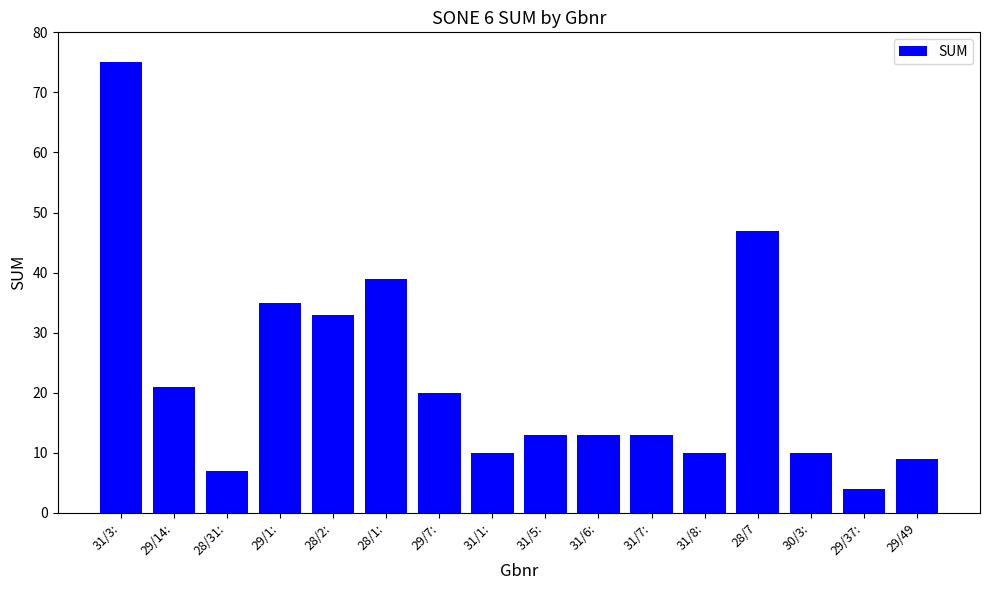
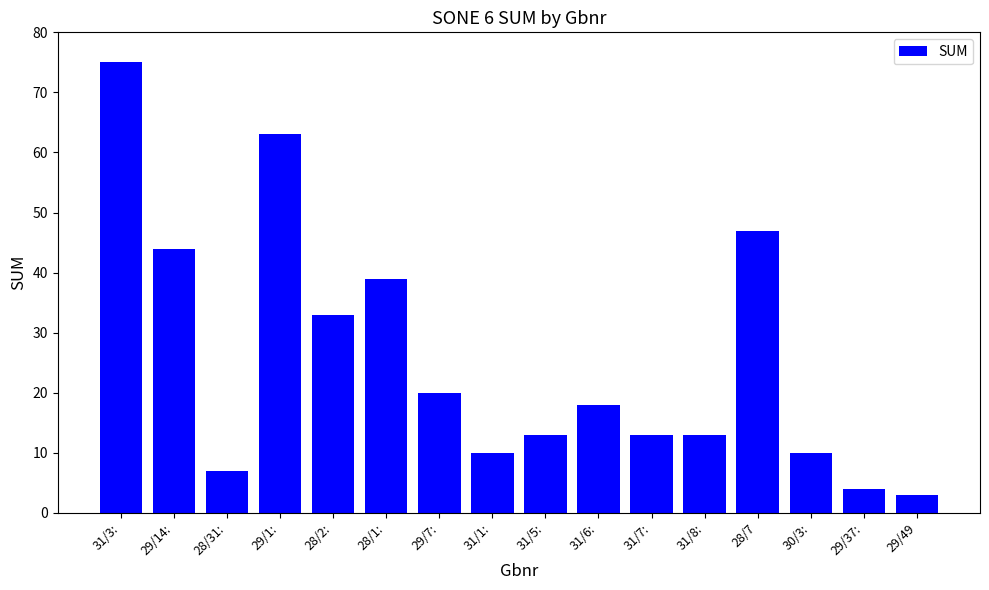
  {
    "31/3:": 75,
-   "29/14:": 21,
+   "29/14:": 44,
    "28/31:": 7,
-   "29/1:": 35,
+   "29/1:": 63,
    "28/2:": 33,
    "28/1:": 39,
    "29/7:": 20,
    "31/1:": 10,
    "31/5:": 13,
-   "31/6:": 13,
+   "31/6:": 18,
    "31/7:": 13,
-   "31/8:": 10,
+   "31/8:": 13,
    "28/7": 47,
    "30/3:": 10,
    "29/37:": 4,
-   "29/49": 9
+   "29/49": 3
  }
